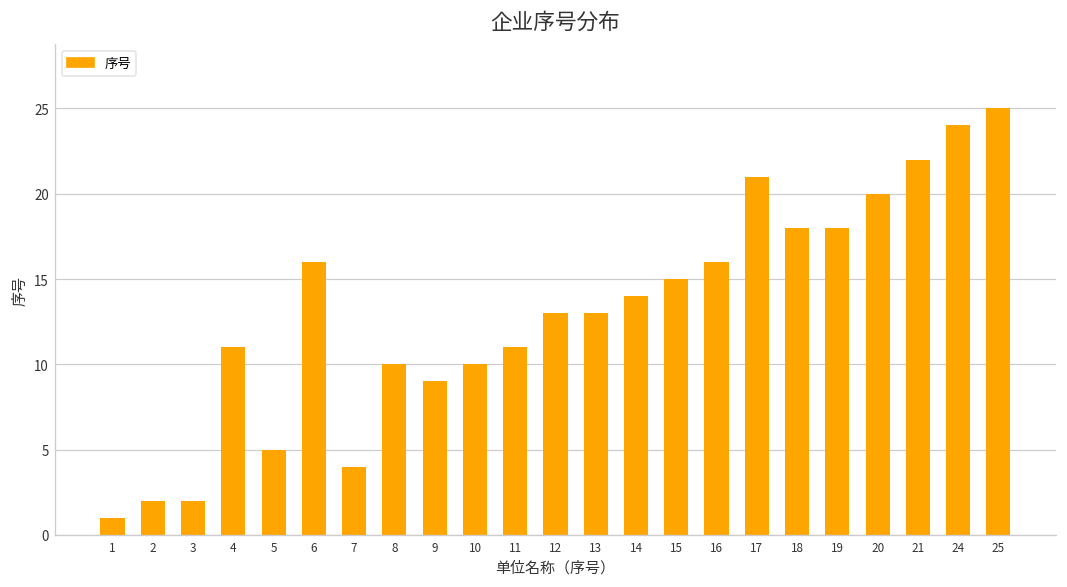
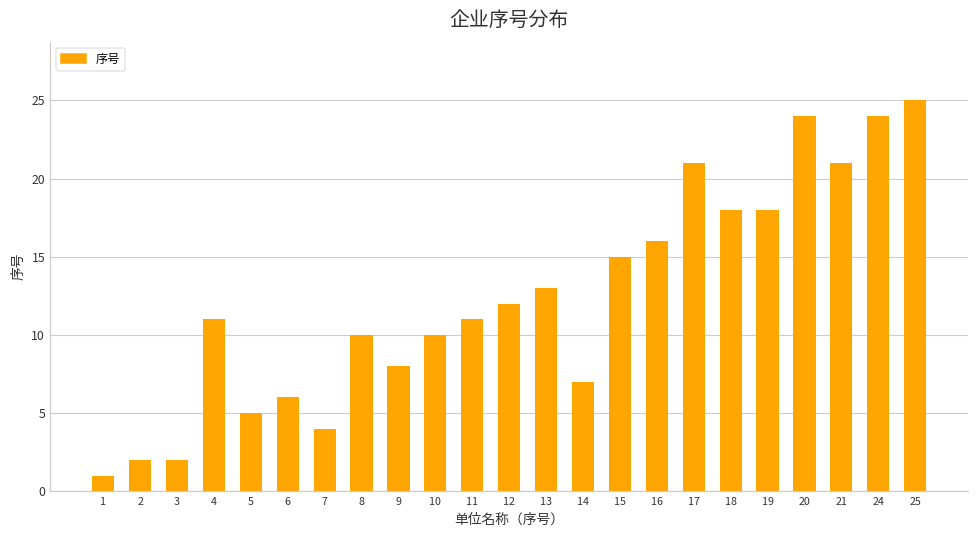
  {
    "1": 1,
    "2": 2,
    "3": 2,
    "4": 11,
    "5": 5,
-   "6": 16,
+   "6": 6,
    "7": 4,
    "8": 10,
-   "9": 9,
+   "9": 8,
    "10": 10,
    "11": 11,
-   "12": 13,
+   "12": 12,
    "13": 13,
-   "14": 14,
+   "14": 7,
    "15": 15,
    "16": 16,
    "17": 21,
    "18": 18,
    "19": 18,
-   "20": 20,
-   "21": 22,
+   "20": 24,
+   "21": 21,
    "24": 24,
    "25": 25
  }
